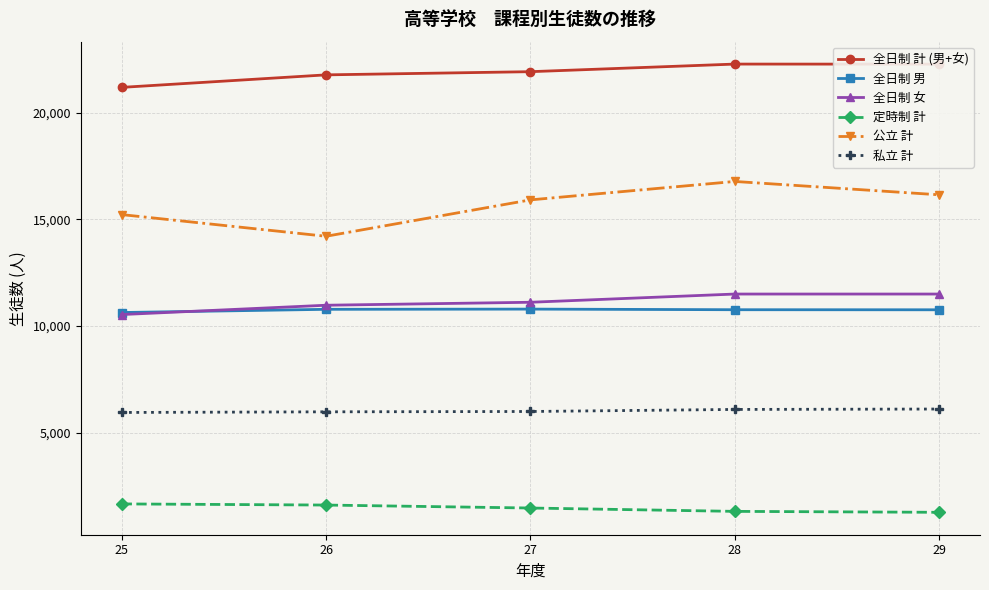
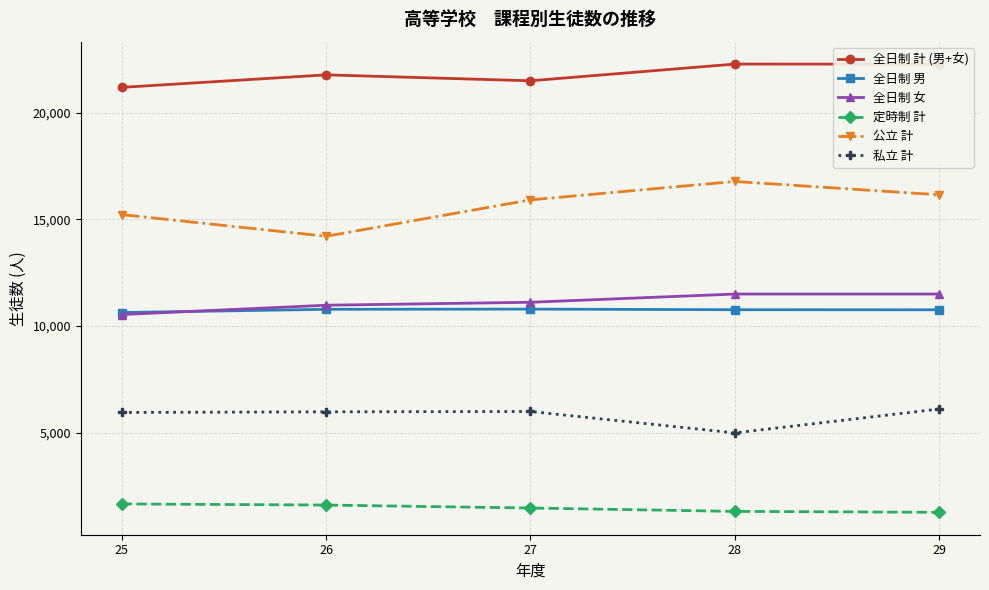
  {
    "全日制 計 (男+女)": {
      "25": "21,200",
      "26": "21,800",
-     "27": "21,900",
+     "27": "21,500",
      "28": "22,300"
    },
    "全日制 男": {
      "26": "10,800",
      "27": "10,800",
      "28": "10,800",
      "29": "10,800"
    },
    "全日制 女": {
      "26": "11,000",
      "27": "11,100",
      "28": "11,500",
      "29": "11,500"
    },
    "定時制 計": {
      "25": "1,700",
      "26": "1,600",
      "27": "1,500",
      "28": "1,300",
      "29": "1,300"
    },
    "公立 計": {
      "25": "15,200",
      "26": "14,200",
      "27": "15,900",
      "28": "16,800",
      "29": "16,100"
    },
    "私立 計": {
      "25": "6,000",
      "26": "6,000",
      "27": "6,000",
-     "28": "6,100",
+     "28": "5,000",
      "29": "6,100"
    }
  }
